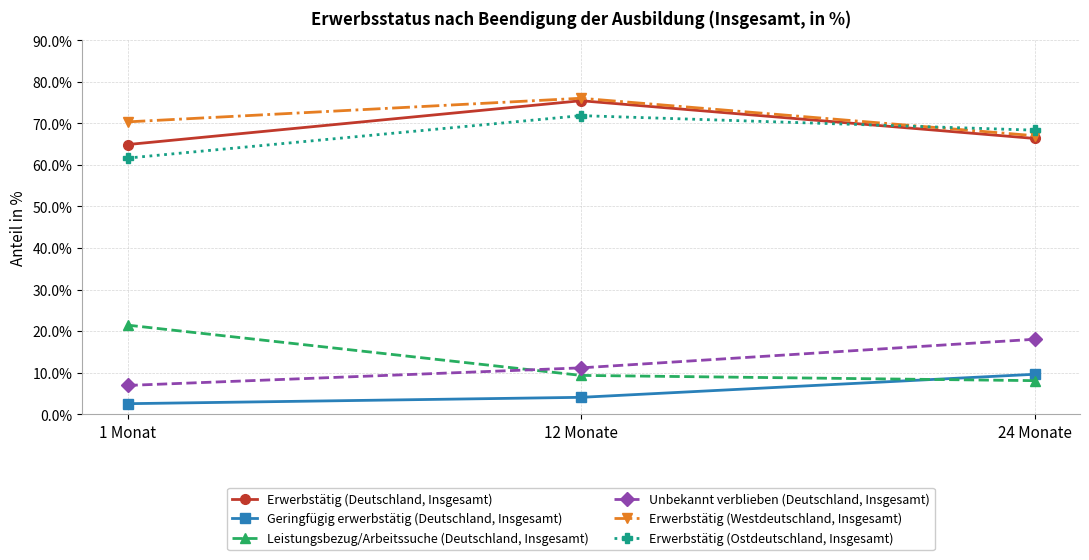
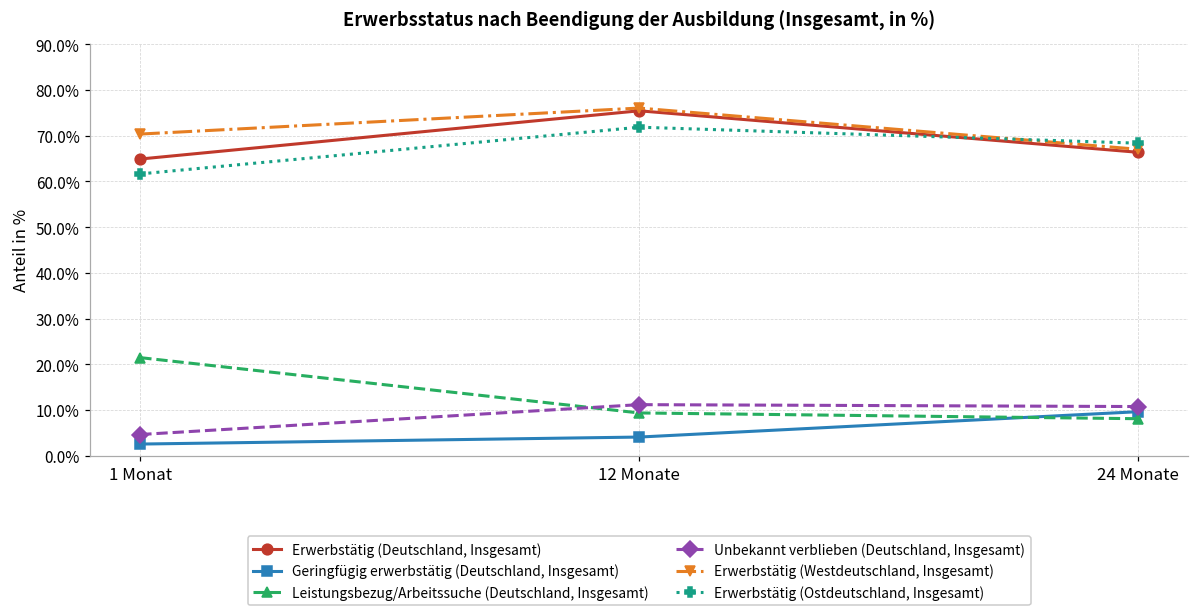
  {
    "Erwerbstätig (Deutschland, Insgesamt)": {
      "1 Monat": "65%",
      "24 Monate": "66%"
    },
    "Geringfügig erwerbstätig (Deutschland, Insgesamt)": {
      "1 Monat": "3%",
      "12 Monate": "4%",
      "24 Monate": "10%"
    },
    "Unbekannt verblieben (Deutschland, Insgesamt)": {
-     "1 Monat": "7%",
+     "1 Monat": "5%",
      "12 Monate": "11%",
-     "24 Monate": "18%"
+     "24 Monate": "11%"
    },
    "Erwerbstätig (Westdeutschland, Insgesamt)": {
      "1 Monat": "70%",
      "24 Monate": "67%"
    }
  }
